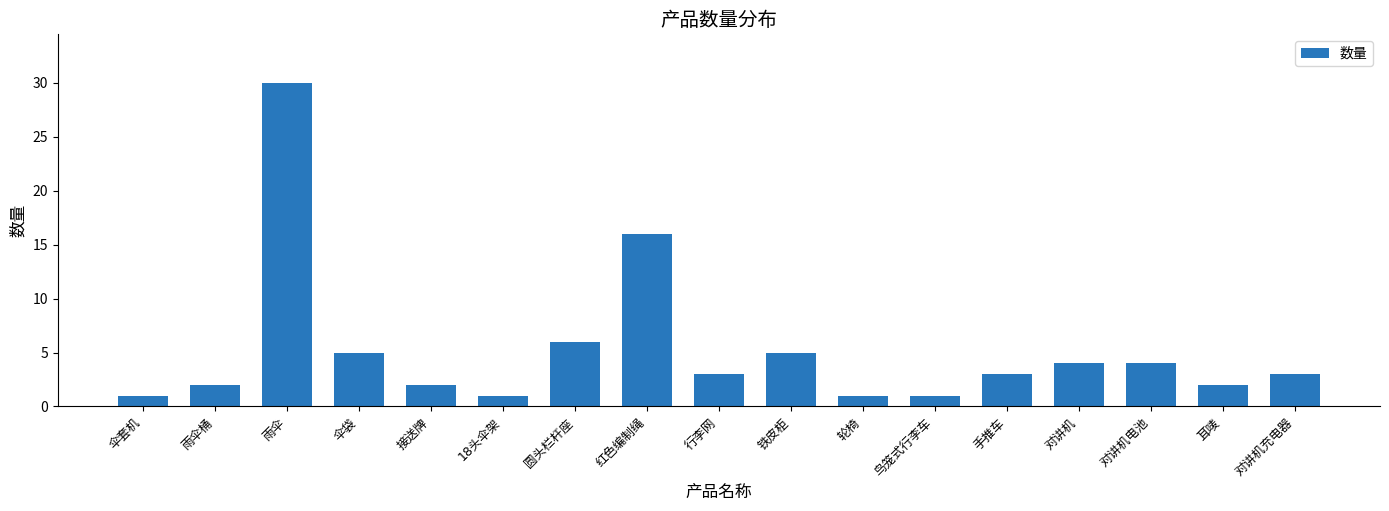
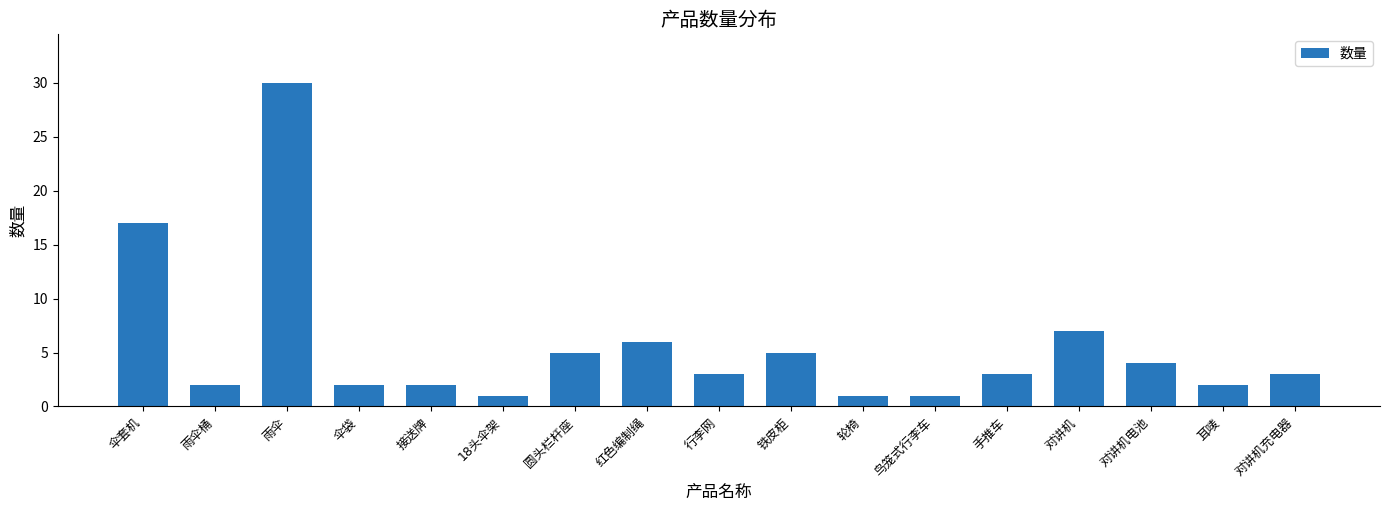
  {
-   "伞套机": 1,
+   "伞套机": 17,
    "雨伞桶": 2,
    "雨伞": 30,
-   "伞袋": 5,
+   "伞袋": 2,
    "接送牌": 2,
    "18头伞架": 1,
-   "圆头栏杆座": 6,
-   "红色编制绳": 16,
+   "圆头栏杆座": 5,
+   "红色编制绳": 6,
    "行李网": 3,
    "铁皮柜": 5,
    "轮椅": 1,
    "鸟笼式行李车": 1,
    "手推车": 3,
-   "对讲机": 4,
+   "对讲机": 7,
    "对讲机电池": 4,
    "耳唛": 2,
    "对讲机充电器": 3
  }
